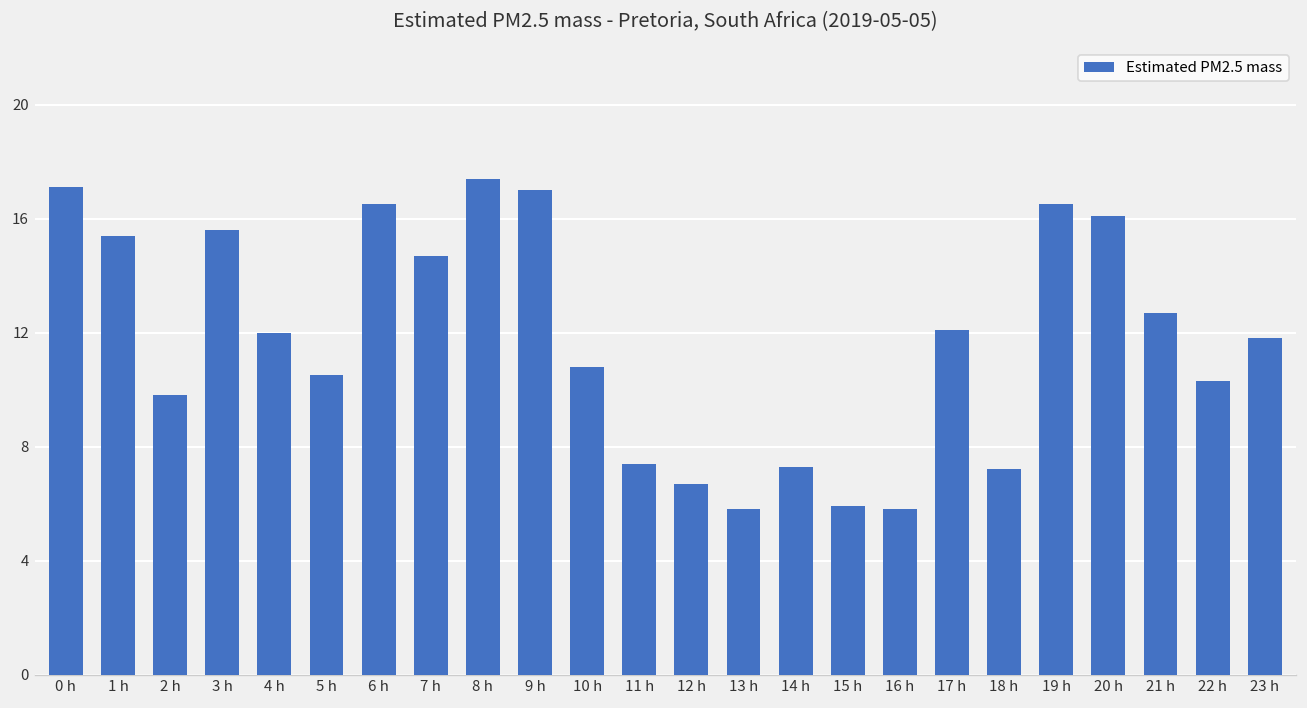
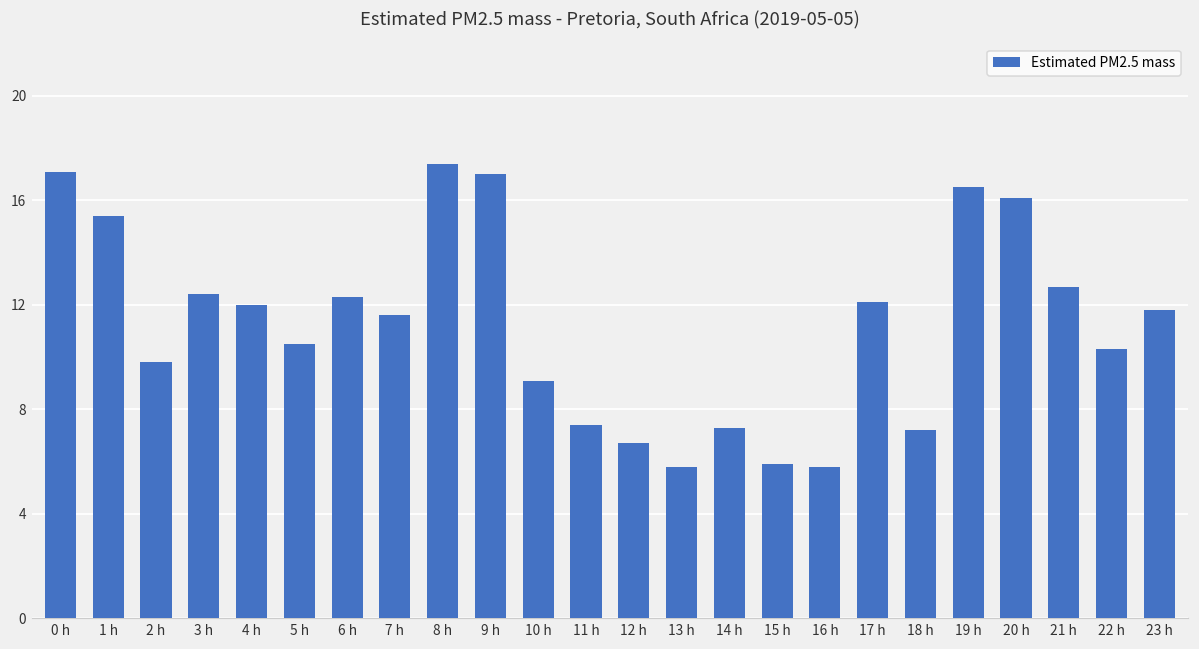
  {
    "0 h": 17.1,
    "1 h": 15.4,
    "2 h": 9.8,
-   "3 h": 15.6,
+   "3 h": 12.4,
    "4 h": 12.0,
    "5 h": 10.5,
-   "6 h": 16.5,
-   "7 h": 14.7,
+   "6 h": 12.3,
+   "7 h": 11.6,
    "8 h": 17.4,
    "9 h": 17.0,
-   "10 h": 10.8,
+   "10 h": 9.1,
    "11 h": 7.4,
    "12 h": 6.7,
    "13 h": 5.8,
    "14 h": 7.3,
    "15 h": 5.9,
    "16 h": 5.8,
    "17 h": 12.1,
    "18 h": 7.2,
    "19 h": 16.5,
    "20 h": 16.1,
    "21 h": 12.7,
    "22 h": 10.3,
    "23 h": 11.8
  }
